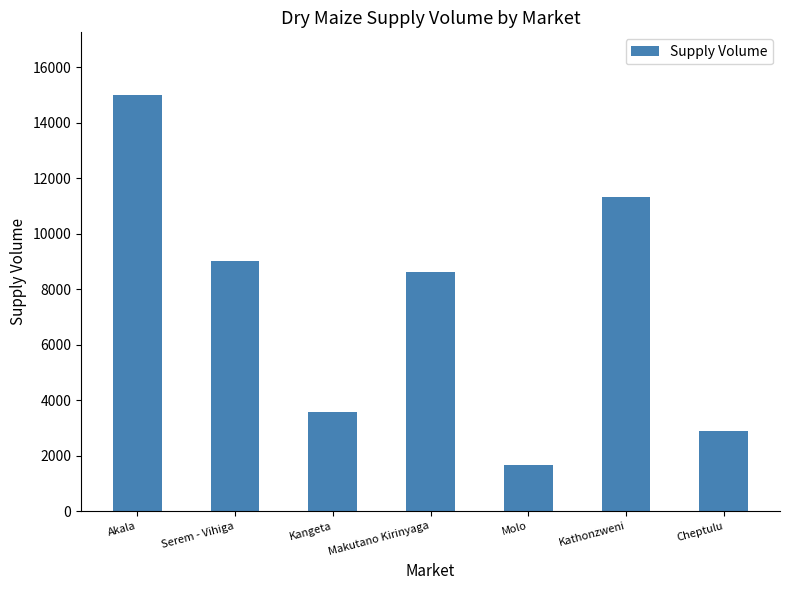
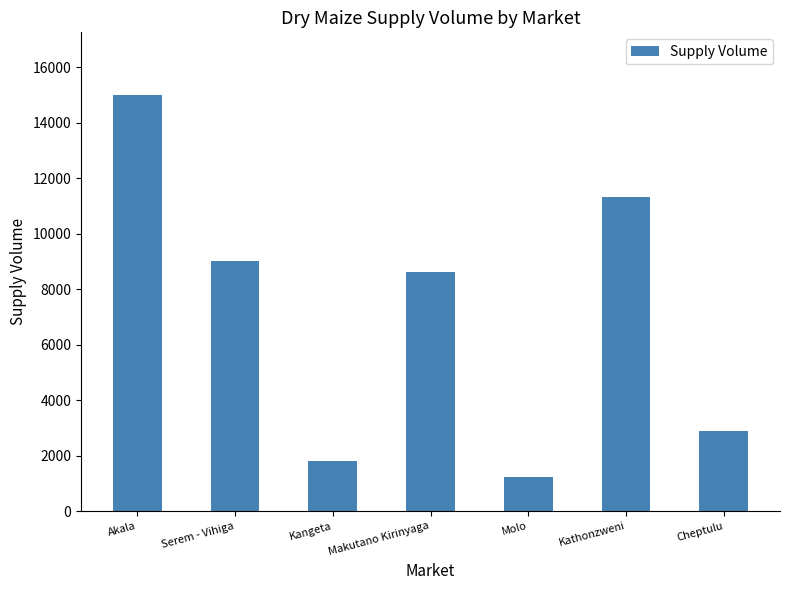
  {
    "Akala": 15000,
    "Serem - Vihiga": 9000,
-   "Kangeta": 3600,
+   "Kangeta": 1800,
    "Makutano Kirinyaga": 8600,
-   "Molo": 1700,
+   "Molo": 1300,
    "Kathonzweni": 11300,
    "Cheptulu": 2900
  }
